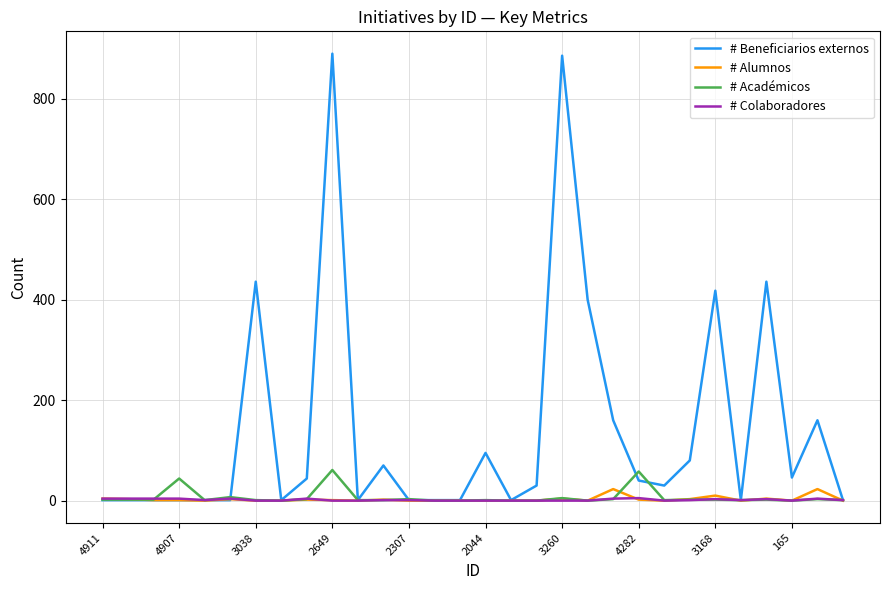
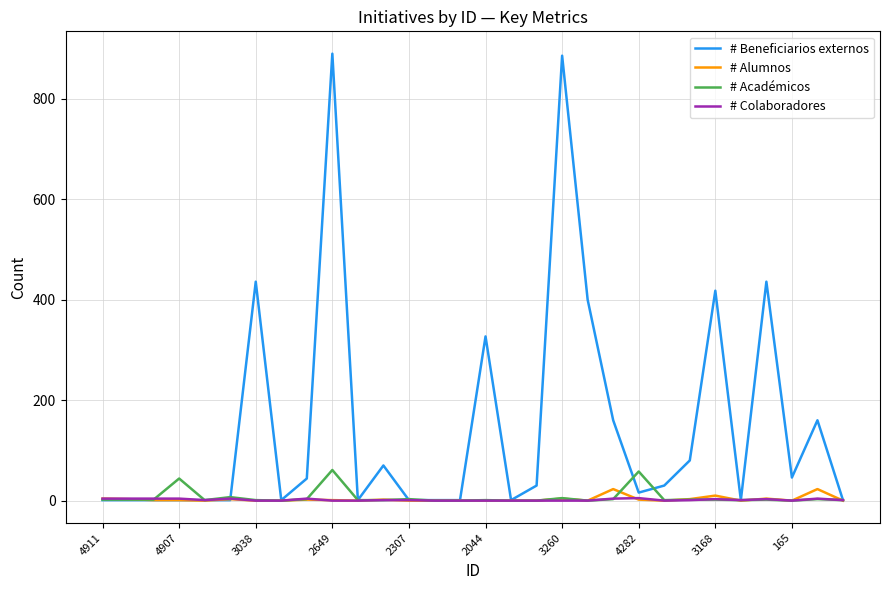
  {
    "# Beneficiarios externos": {
      "3038": 440,
      "2649": 890,
-     "2044": 100,
+     "2044": 330,
      "3260": 890,
-     "4282": 40,
+     "4282": 20,
      "3168": 420,
      "165": 50
    },
    "# Alumnos": {
      "3168": 10
    },
    "# Académicos": {
      "4907": 40,
      "2649": 60,
      "4282": 60
    }
  }
